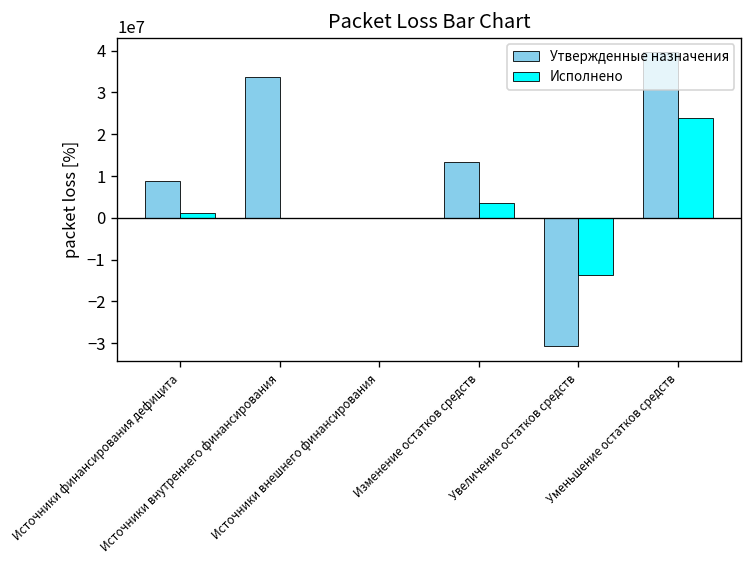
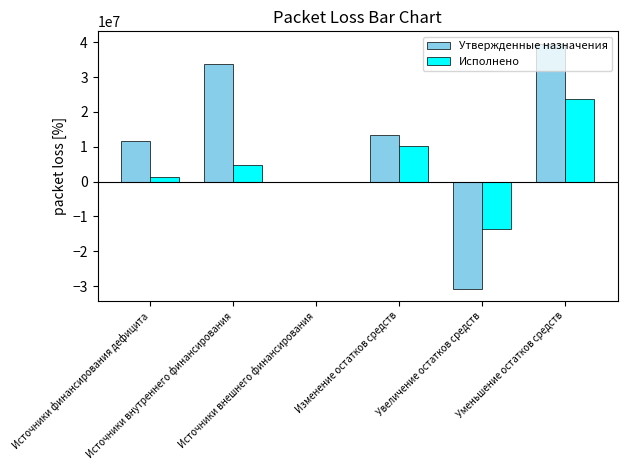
  {
    "Утвержденные назначения": {
-     "Источники финансирования дефицита": 9000000,
+     "Источники финансирования дефицита": 12000000,
      "Источники внутреннего финансирования": 34000000,
      "Источники внешнего финансирования": 0,
      "Изменение остатков средств": 13000000,
      "Увеличение остатков средств": -31000000
    },
    "Исполнено": {
      "Источники финансирования дефицита": 1000000,
-     "Источники внутреннего финансирования": 0,
+     "Источники внутреннего финансирования": 5000000,
      "Источники внешнего финансирования": 0,
-     "Изменение остатков средств": 4000000,
+     "Изменение остатков средств": 10000000,
      "Увеличение остатков средств": -14000000,
      "Уменьшение остатков средств": 24000000
    }
  }
